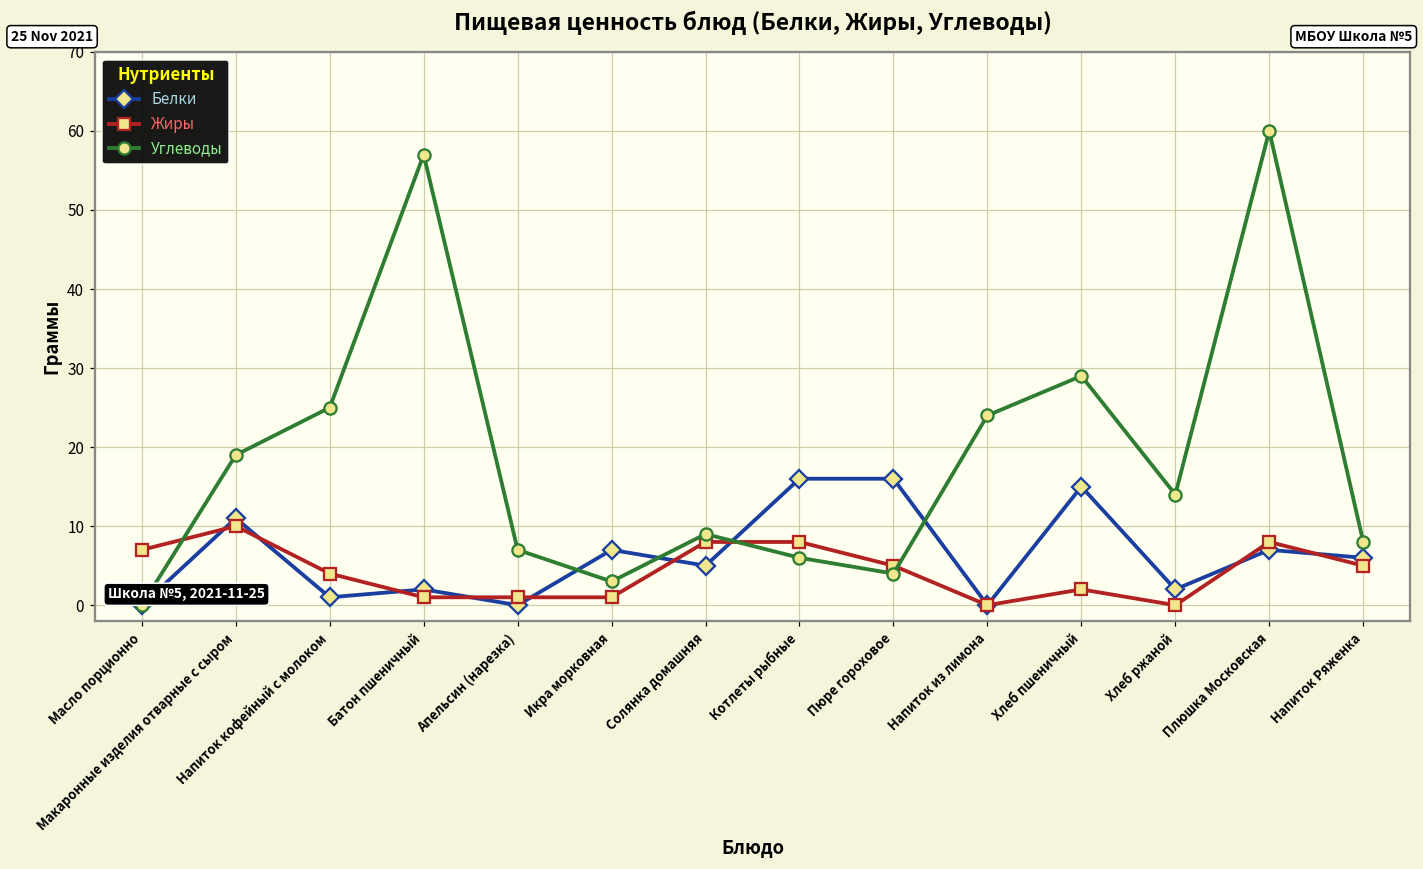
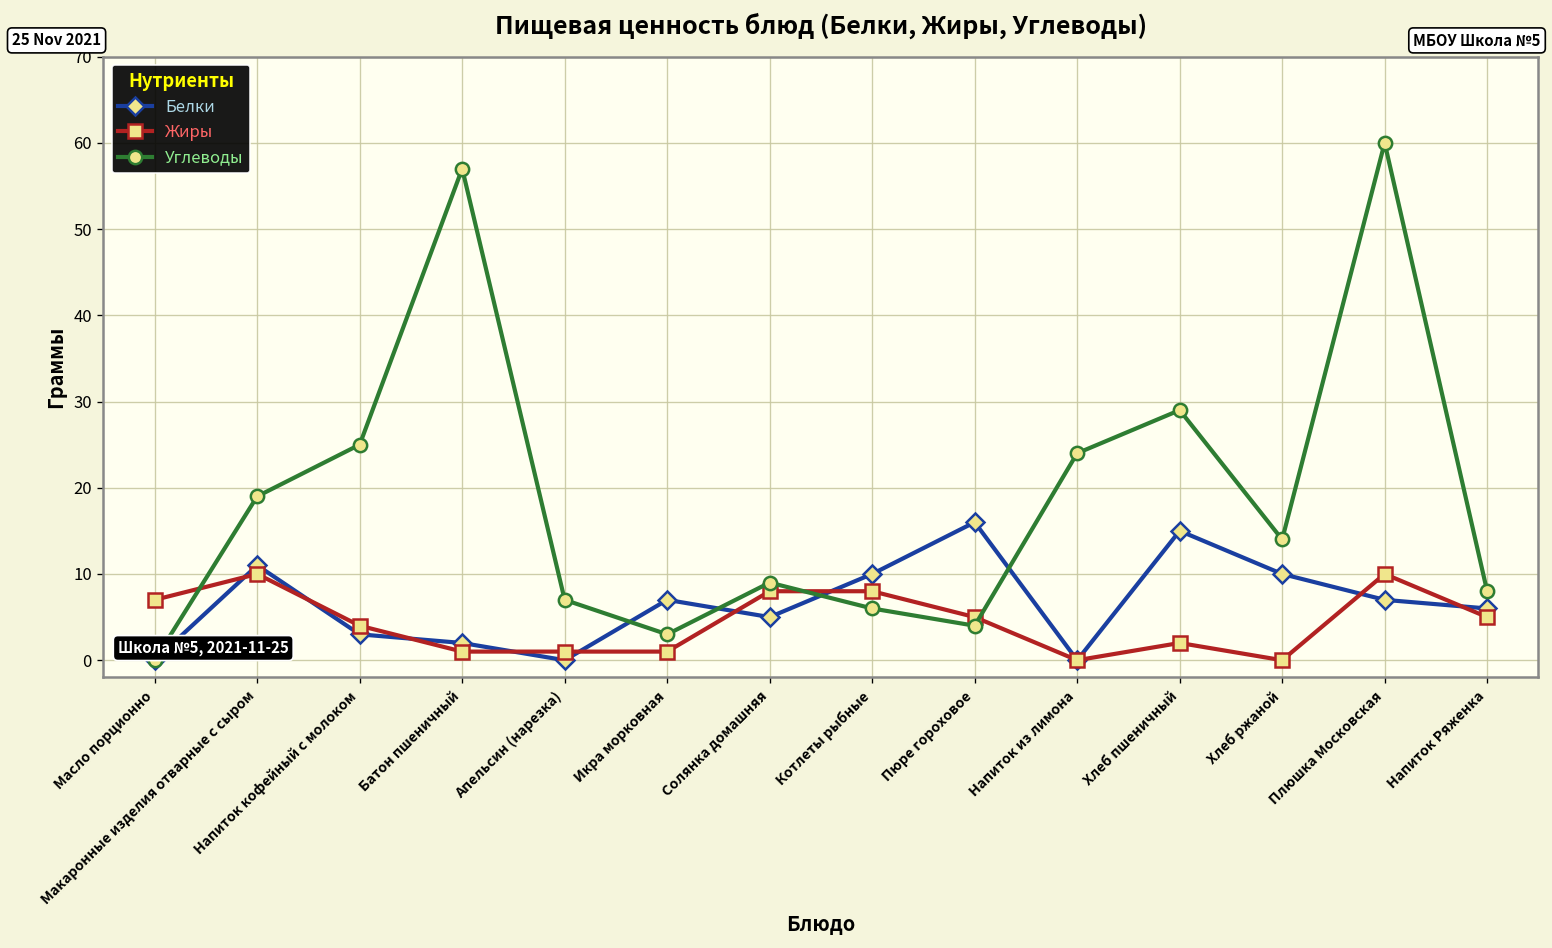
  {
    "Белки": {
      "Макаронные изделия отварные с сыром": 11,
-     "Напиток кофейный с молоком": 1,
+     "Напиток кофейный с молоком": 3,
      "Батон пшеничный": 2,
      "Апельсин (нарезка)": 0,
      "Икра морковная": 7,
      "Солянка домашняя": 5,
-     "Котлеты рыбные": 16,
+     "Котлеты рыбные": 10,
      "Пюре гороховое": 16,
      "Хлеб пшеничный": 15,
-     "Хлеб ржаной": 2,
+     "Хлеб ржаной": 10,
      "Плюшка Московская": 7,
      "Напиток Ряженка": 6
    },
    "Жиры": {
      "Масло порционно": 7,
      "Макаронные изделия отварные с сыром": 10,
      "Напиток кофейный с молоком": 4,
      "Батон пшеничный": 1,
      "Апельсин (нарезка)": 1,
      "Икра морковная": 1,
      "Солянка домашняя": 8,
      "Котлеты рыбные": 8,
      "Пюре гороховое": 5,
      "Хлеб пшеничный": 2,
      "Хлеб ржаной": 0,
-     "Плюшка Московская": 8,
+     "Плюшка Московская": 10,
      "Напиток Ряженка": 5
    },
    "Углеводы": {
      "Макаронные изделия отварные с сыром": 19,
      "Напиток кофейный с молоком": 25,
      "Батон пшеничный": 57,
      "Апельсин (нарезка)": 7,
      "Икра морковная": 3,
      "Солянка домашняя": 9,
      "Котлеты рыбные": 6,
      "Пюре гороховое": 4,
      "Напиток из лимона": 24,
      "Хлеб пшеничный": 29,
      "Хлеб ржаной": 14,
      "Плюшка Московская": 60,
      "Напиток Ряженка": 8
    }
  }
